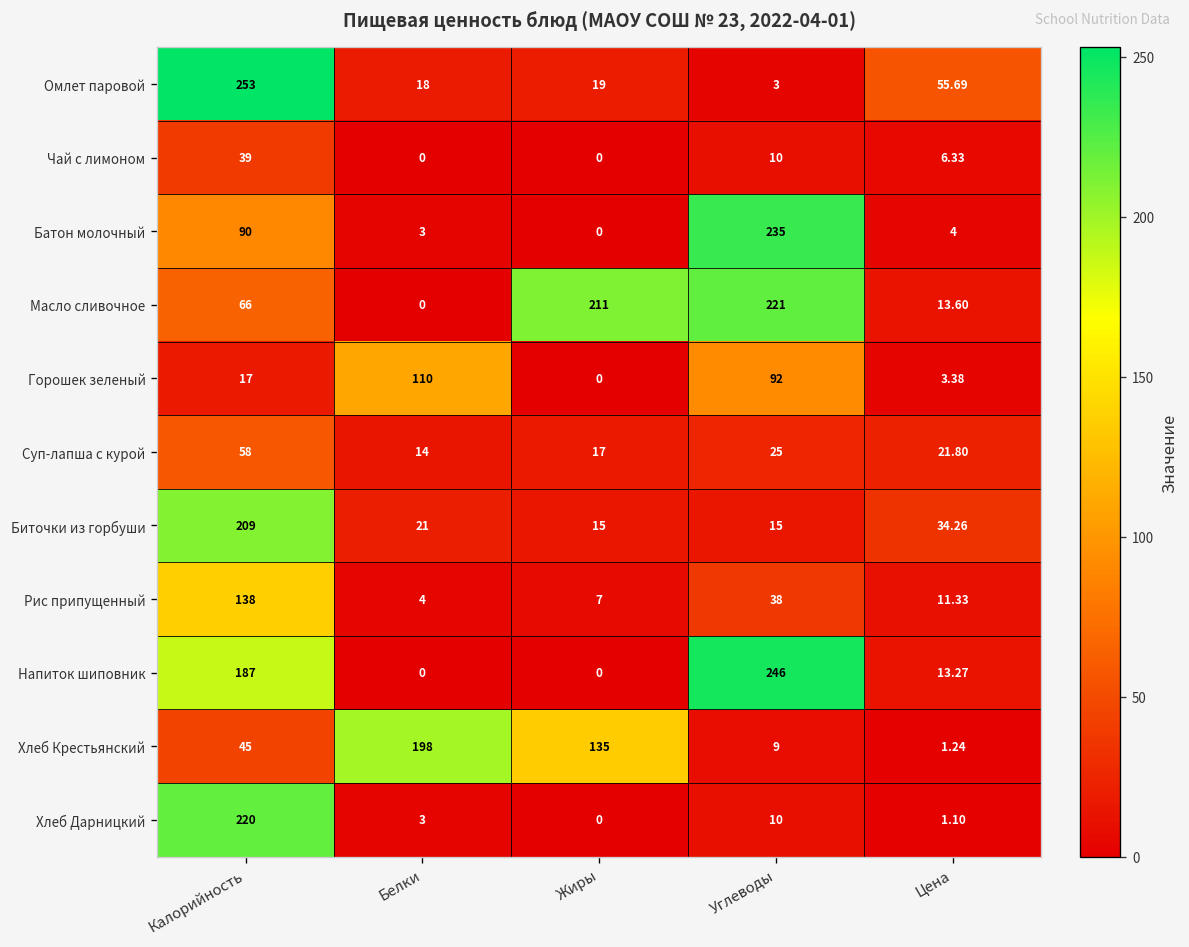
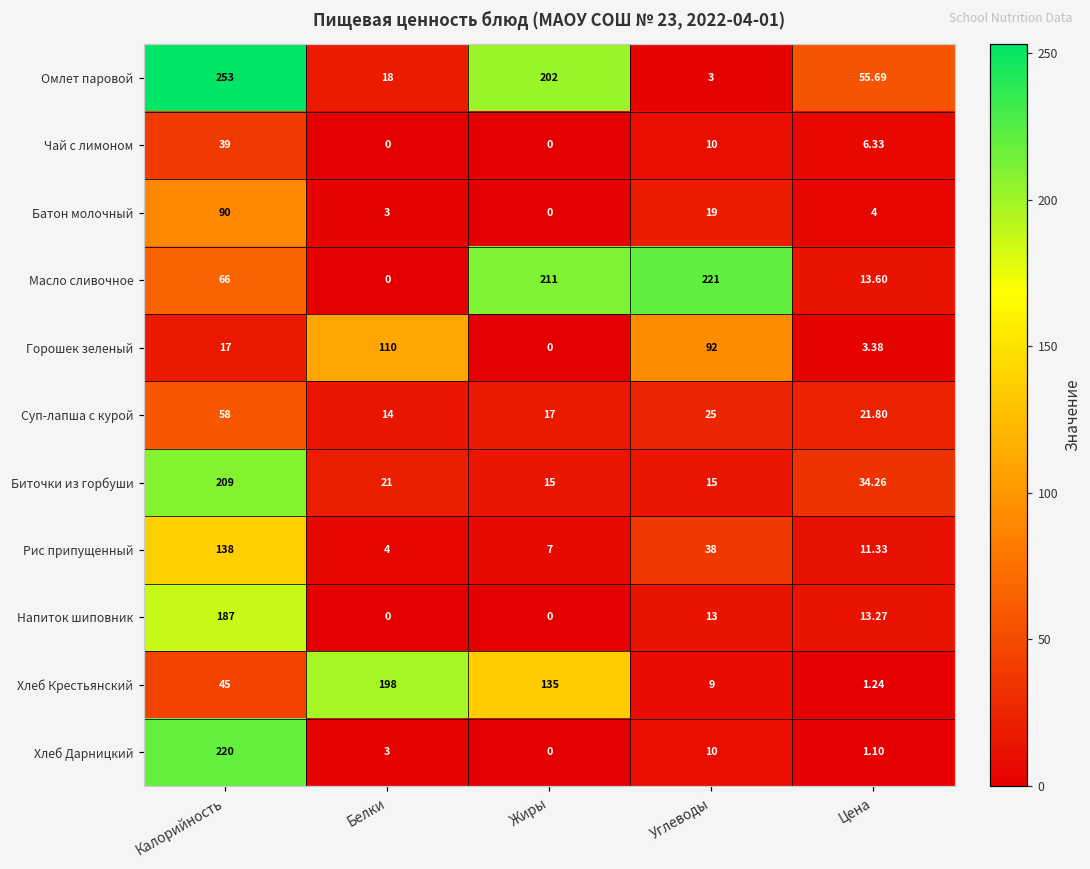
  {
    "Омлет паровой": {
      "Калорийность": 253,
      "Белки": 18,
-     "Жиры": 19,
+     "Жиры": 202,
      "Углеводы": 3,
      "Цена": 55.69
    },
    "Чай с лимоном": {
      "Калорийность": 39,
      "Белки": 0,
      "Жиры": 0,
      "Углеводы": 10,
      "Цена": 6.33
    },
    "Батон молочный": {
      "Калорийность": 90,
      "Белки": 3,
      "Жиры": 0,
-     "Углеводы": 235,
+     "Углеводы": 19,
      "Цена": 4
    },
    "Масло сливочное": {
      "Калорийность": 66,
      "Белки": 0,
      "Жиры": 211,
      "Углеводы": 221,
      "Цена": 13.60
    },
    "Горошек зеленый": {
      "Калорийность": 17,
      "Белки": 110,
      "Жиры": 0,
      "Углеводы": 92,
      "Цена": 3.38
    },
    "Суп-лапша с курой": {
      "Калорийность": 58,
      "Белки": 14,
      "Жиры": 17,
      "Углеводы": 25,
      "Цена": 21.80
    },
    "Биточки из горбуши": {
      "Калорийность": 209,
      "Белки": 21,
      "Жиры": 15,
      "Углеводы": 15,
      "Цена": 34.26
    },
    "Рис припущенный": {
      "Калорийность": 138,
      "Белки": 4,
      "Жиры": 7,
      "Углеводы": 38,
      "Цена": 11.33
    },
    "Напиток шиповник": {
      "Калорийность": 187,
      "Белки": 0,
      "Жиры": 0,
-     "Углеводы": 246,
+     "Углеводы": 13,
      "Цена": 13.27
    },
    "Хлеб Крестьянский": {
      "Калорийность": 45,
      "Белки": 198,
      "Жиры": 135,
      "Углеводы": 9,
      "Цена": 1.24
    },
    "Хлеб Дарницкий": {
      "Калорийность": 220,
      "Белки": 3,
      "Жиры": 0,
      "Углеводы": 10,
      "Цена": 1.10
    }
  }
